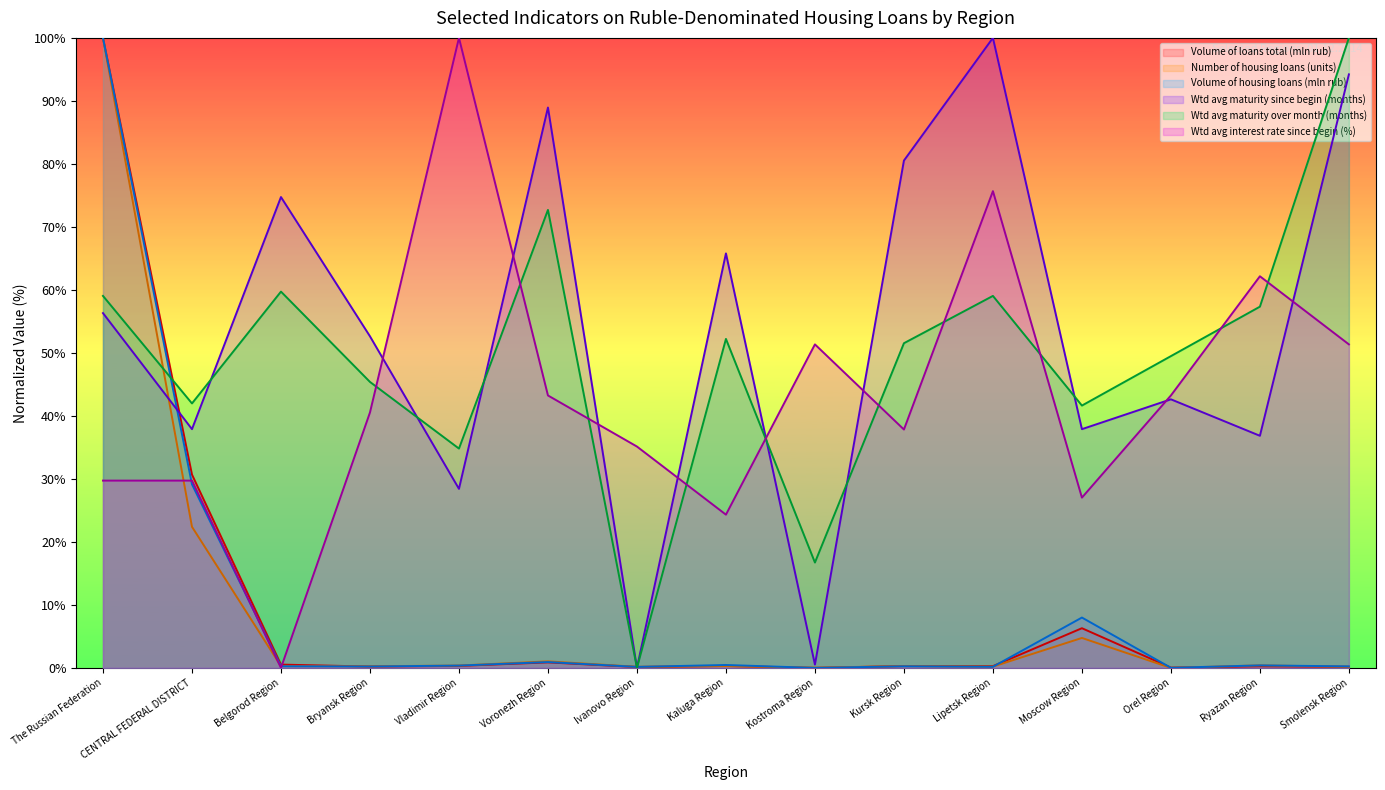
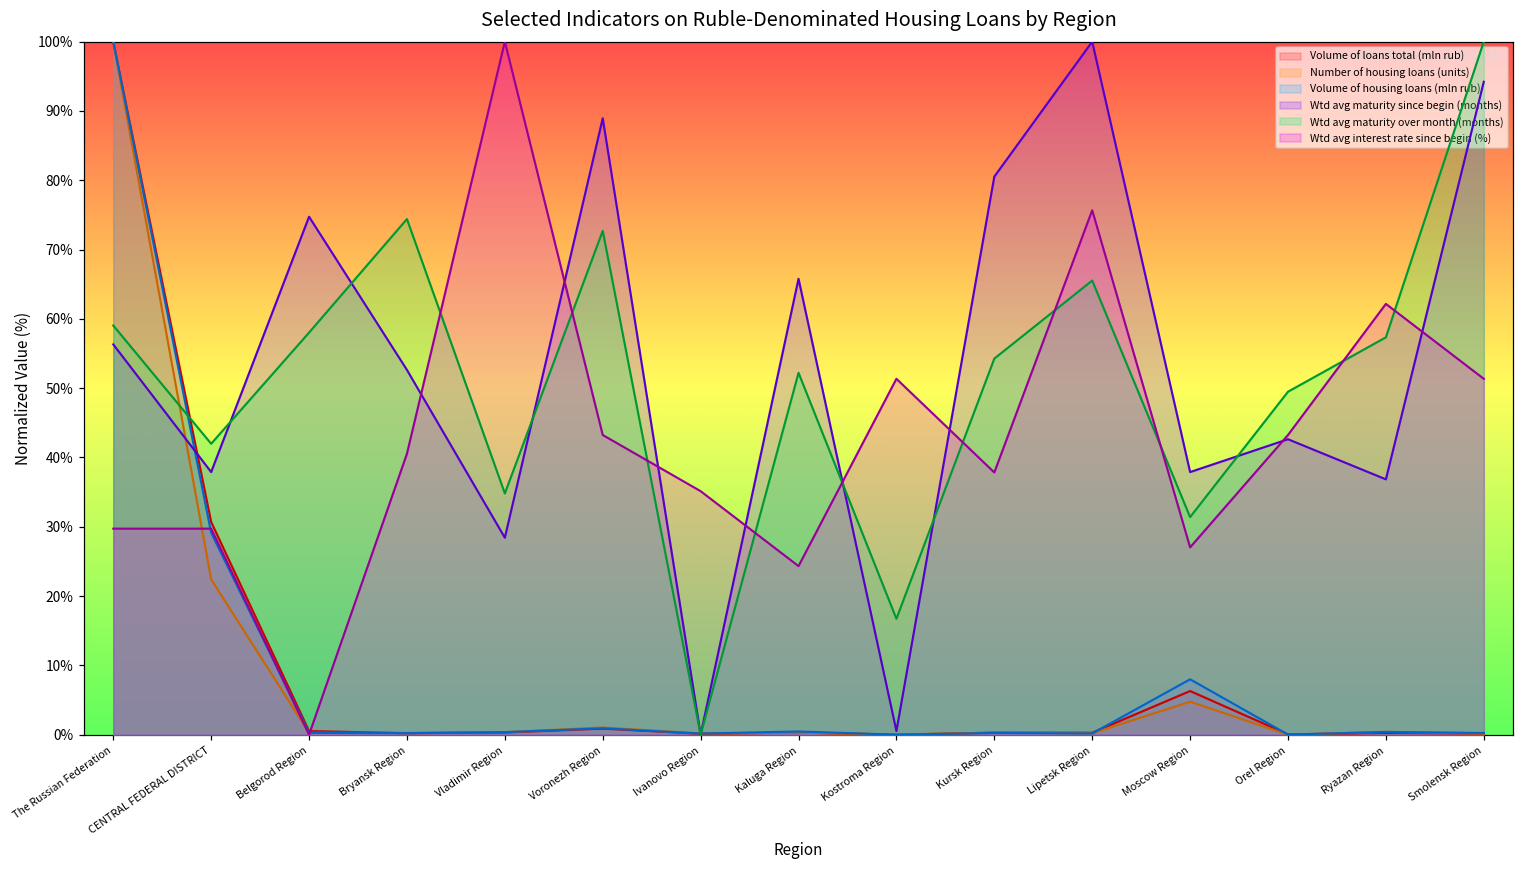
  {
    "Wtd avg maturity over month (months)": {
      "The Russian Federation": "59%",
      "CENTRAL FEDERAL DISTRICT": "42%",
-     "Belgorod Region": "60%",
-     "Bryansk Region": "45%",
+     "Belgorod Region": "58%",
+     "Bryansk Region": "74%",
      "Vladimir Region": "35%",
      "Voronezh Region": "73%",
      "Kaluga Region": "52%",
      "Kostroma Region": "17%",
-     "Kursk Region": "52%",
-     "Lipetsk Region": "59%",
-     "Moscow Region": "42%",
+     "Kursk Region": "54%",
+     "Lipetsk Region": "66%",
+     "Moscow Region": "31%",
      "Orel Region": "49%",
      "Ryazan Region": "57%"
    }
  }
